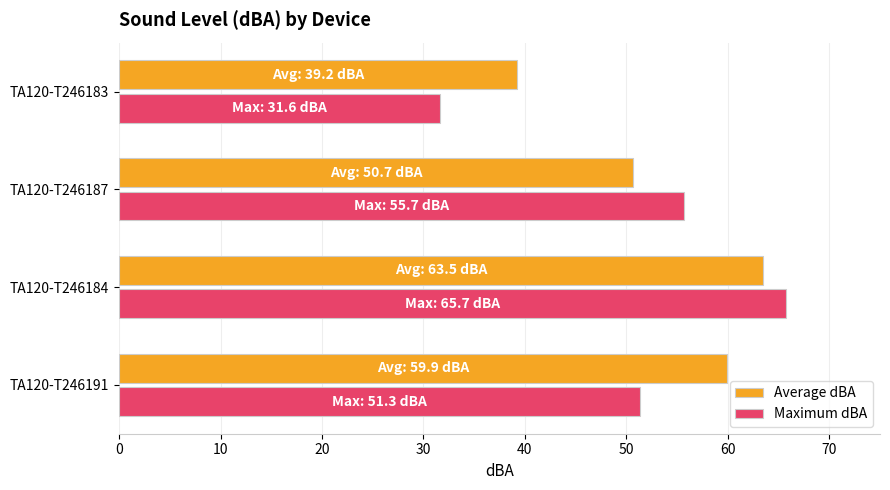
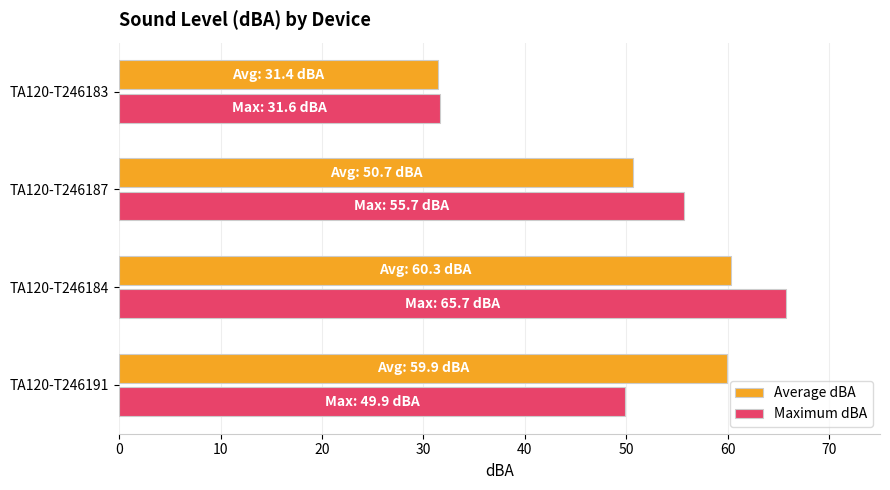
  {
    "Average dBA": {
-     "TA120-T246183": 39.2,
+     "TA120-T246183": 31.4,
      "TA120-T246187": 50.7,
-     "TA120-T246184": 63.5,
+     "TA120-T246184": 60.3,
      "TA120-T246191": 59.9
    },
    "Maximum dBA": {
      "TA120-T246183": 31.6,
      "TA120-T246187": 55.7,
      "TA120-T246184": 65.7,
-     "TA120-T246191": 51.3
+     "TA120-T246191": 49.9
    }
  }
